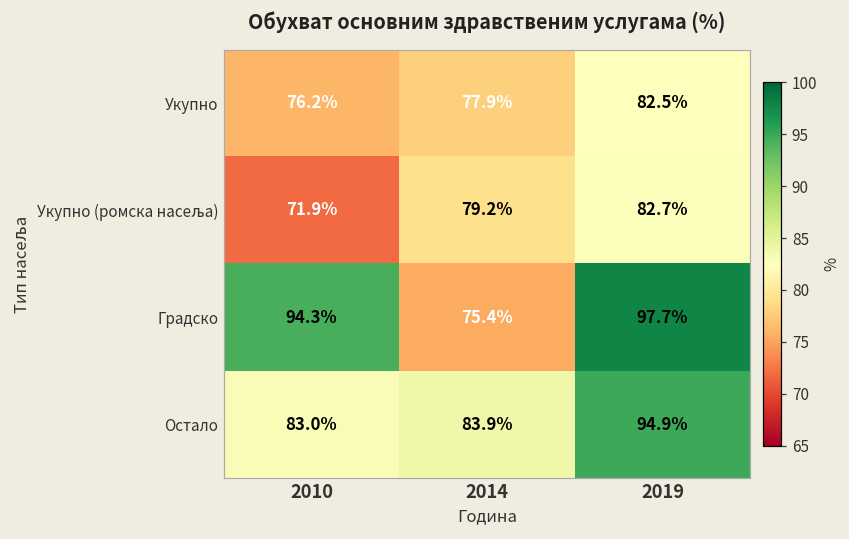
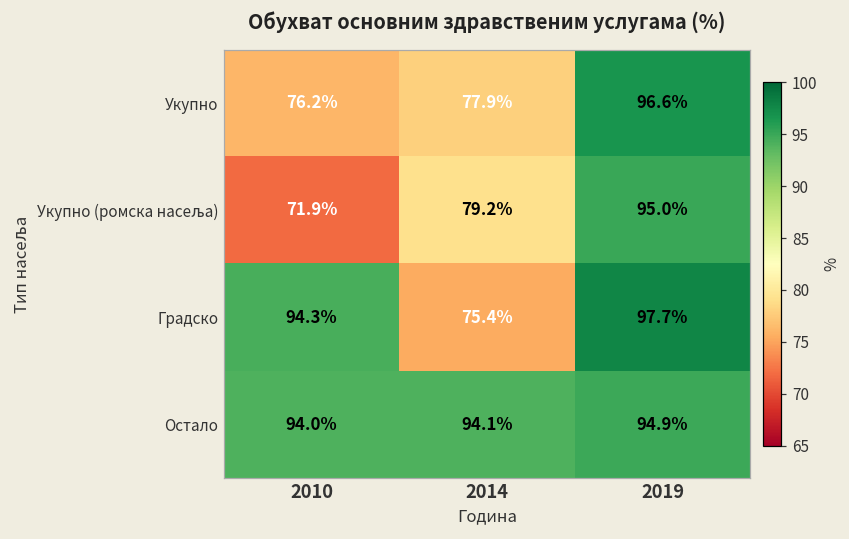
  {
    "Укупно": {
      "2010": "76.2%",
      "2014": "77.9%",
-     "2019": "82.5%"
+     "2019": "96.6%"
    },
    "Укупно (ромска насеља)": {
      "2010": "71.9%",
      "2014": "79.2%",
-     "2019": "82.7%"
+     "2019": "95.0%"
    },
    "Градско": {
      "2010": "94.3%",
      "2014": "75.4%",
      "2019": "97.7%"
    },
    "Остало": {
-     "2010": "83.0%",
-     "2014": "83.9%",
+     "2010": "94.0%",
+     "2014": "94.1%",
      "2019": "94.9%"
    }
  }
